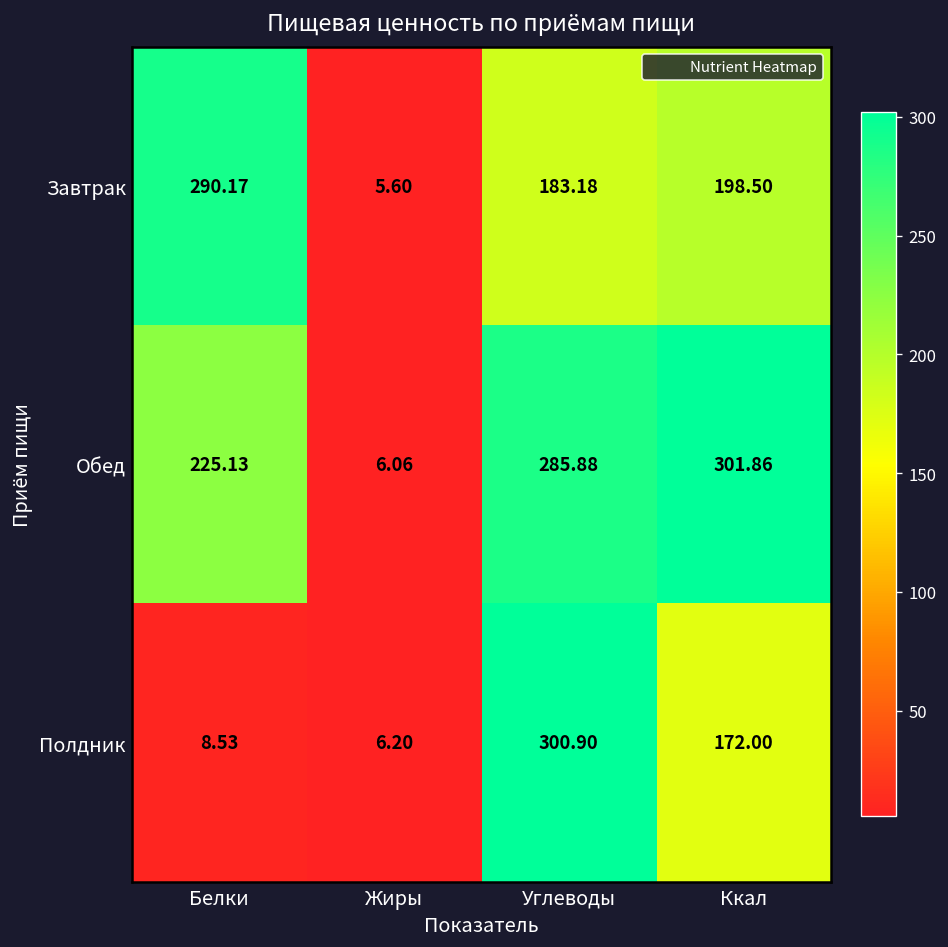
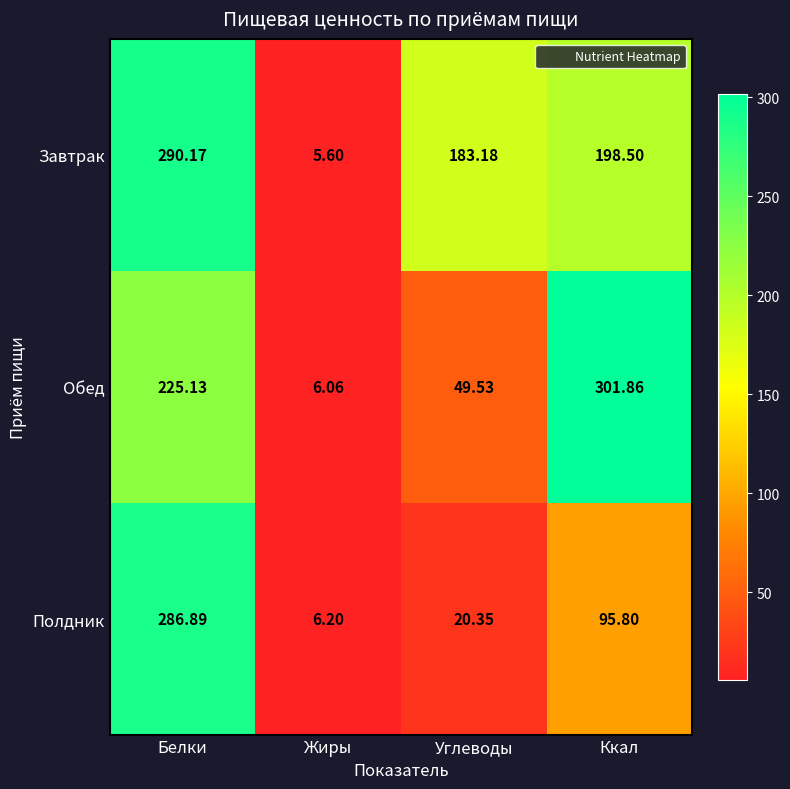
  {
    "Завтрак": {
      "Белки": 290.17,
      "Жиры": 5.60,
      "Углеводы": 183.18,
      "Ккал": 198.50
    },
    "Обед": {
      "Белки": 225.13,
      "Жиры": 6.06,
-     "Углеводы": 285.88,
+     "Углеводы": 49.53,
      "Ккал": 301.86
    },
    "Полдник": {
-     "Белки": 8.53,
+     "Белки": 286.89,
      "Жиры": 6.20,
-     "Углеводы": 300.90,
-     "Ккал": 172.00
+     "Углеводы": 20.35,
+     "Ккал": 95.80
    }
  }
